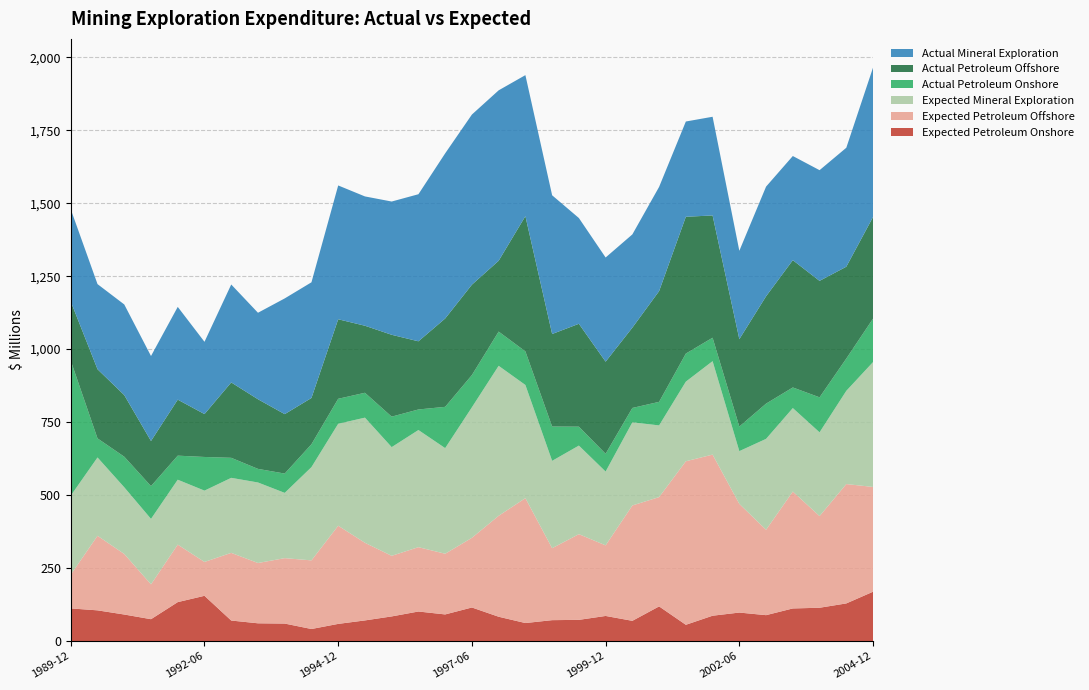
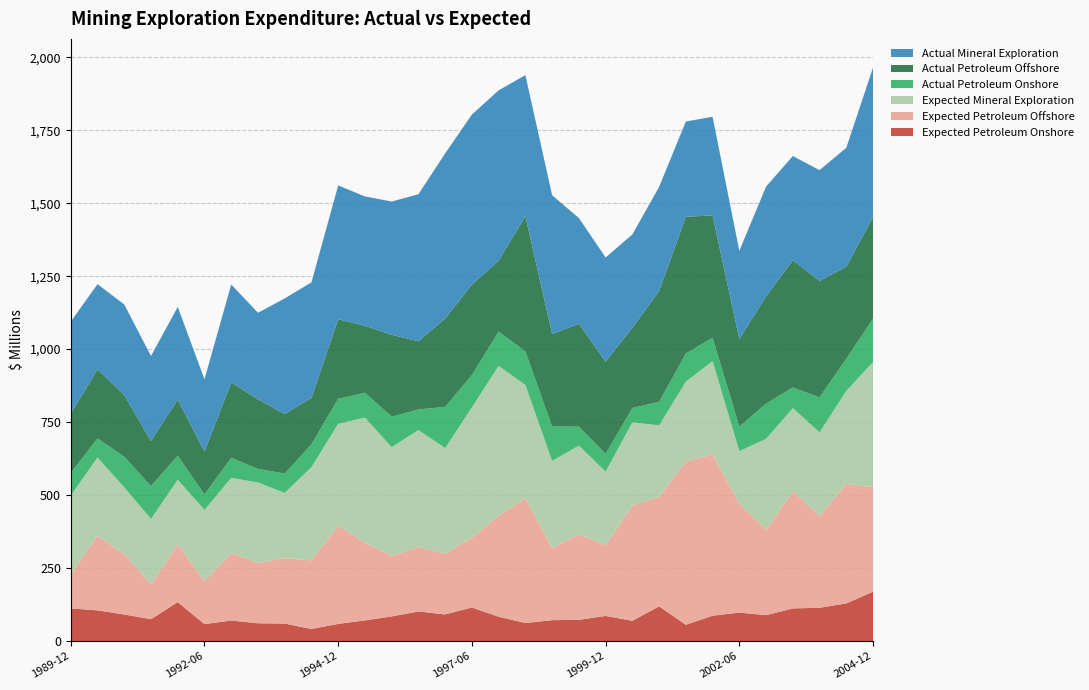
  {
    "Expected Petroleum Onshore": {
      "1989-12": 110,
-     "1992-06": 160,
+     "1992-06": 60,
      "1994-12": 60,
      "1997-06": 120,
      "1999-12": 90,
      "2002-06": 100,
      "2004-12": 170
    },
    "Expected Petroleum Offshore": {
      "1989-12": 120,
-     "1992-06": 120,
+     "1992-06": 150,
      "1994-12": 340,
      "1997-06": 240,
      "1999-12": 240,
      "2002-06": 370,
      "2004-12": 360
    },
    "Expected Mineral Exploration": {
      "1989-12": 270,
      "1992-06": 240,
      "1994-12": 350,
      "1997-06": 450,
      "1999-12": 250,
      "2002-06": 180,
      "2004-12": 430
    },
    "Actual Petroleum Onshore": {
-     "1989-12": 460,
-     "1992-06": 120,
+     "1989-12": 80,
+     "1992-06": 50,
      "1994-12": 90,
      "1997-06": 110,
      "1999-12": 60,
      "2002-06": 80,
      "2004-12": 150
    },
    "Actual Petroleum Offshore": {
      "1989-12": 200,
      "1992-06": 150,
      "1994-12": 270,
      "1997-06": 310,
      "1999-12": 320,
      "2002-06": 300,
      "2004-12": 350
    },
    "Actual Mineral Exploration": {
      "1989-12": 320,
      "1992-06": 250,
      "1994-12": 460,
      "1997-06": 580,
      "1999-12": 360,
      "2002-06": 300,
      "2004-12": 510
    }
  }
